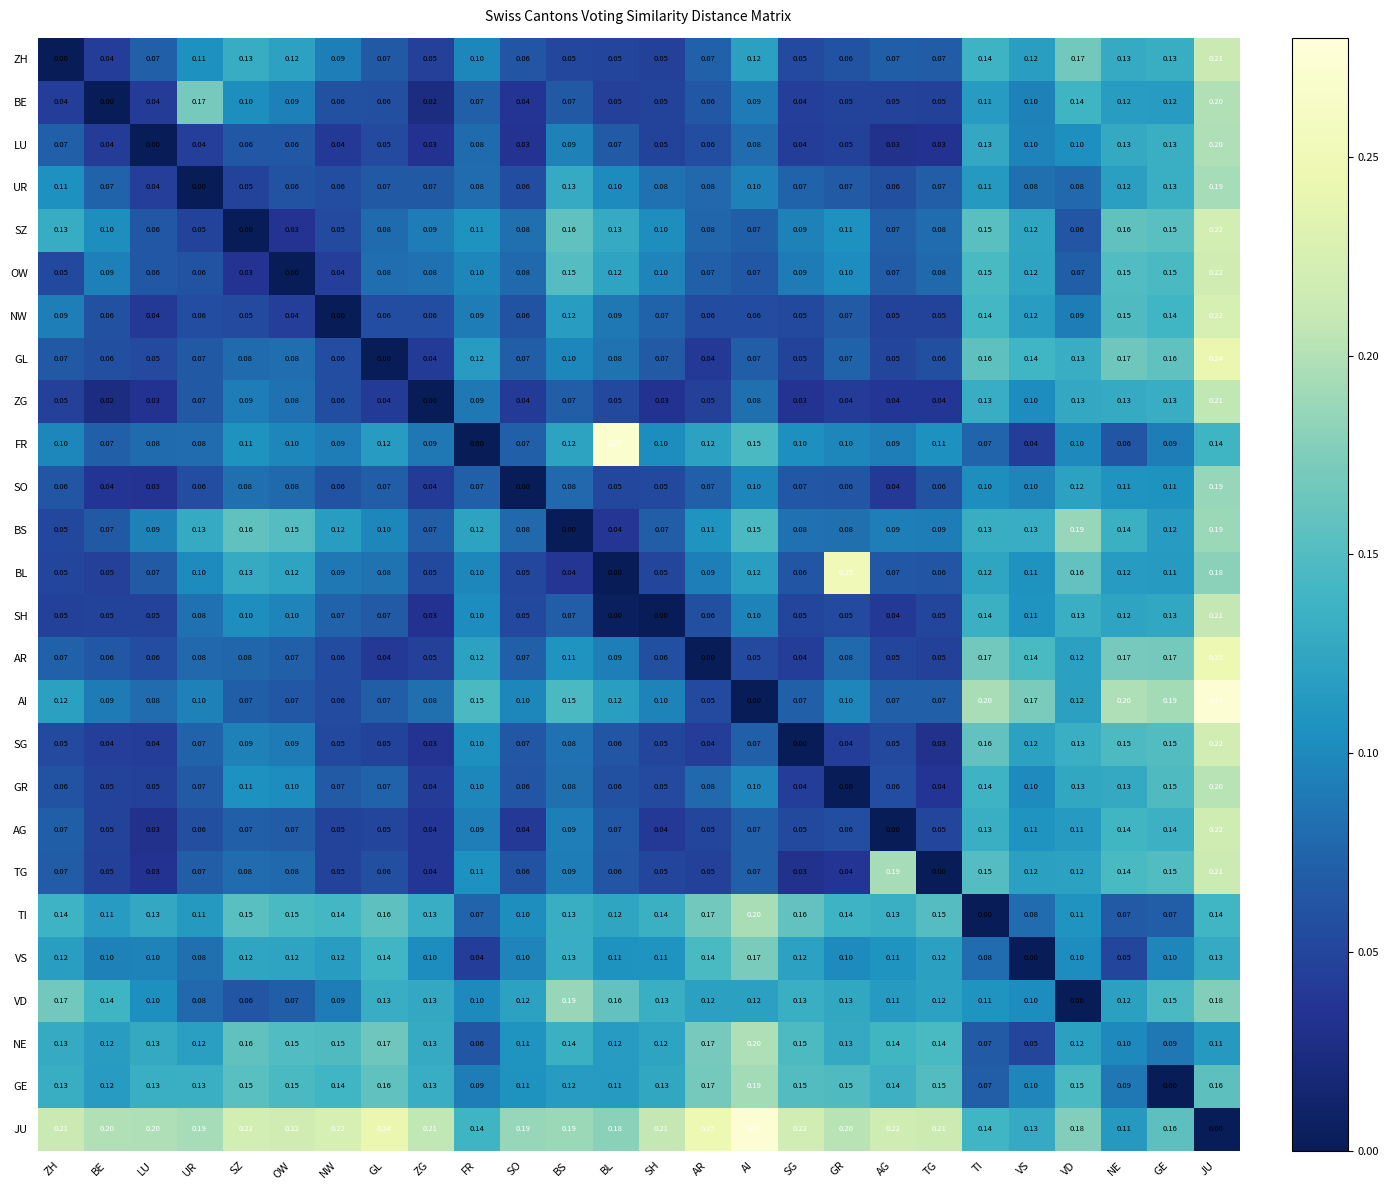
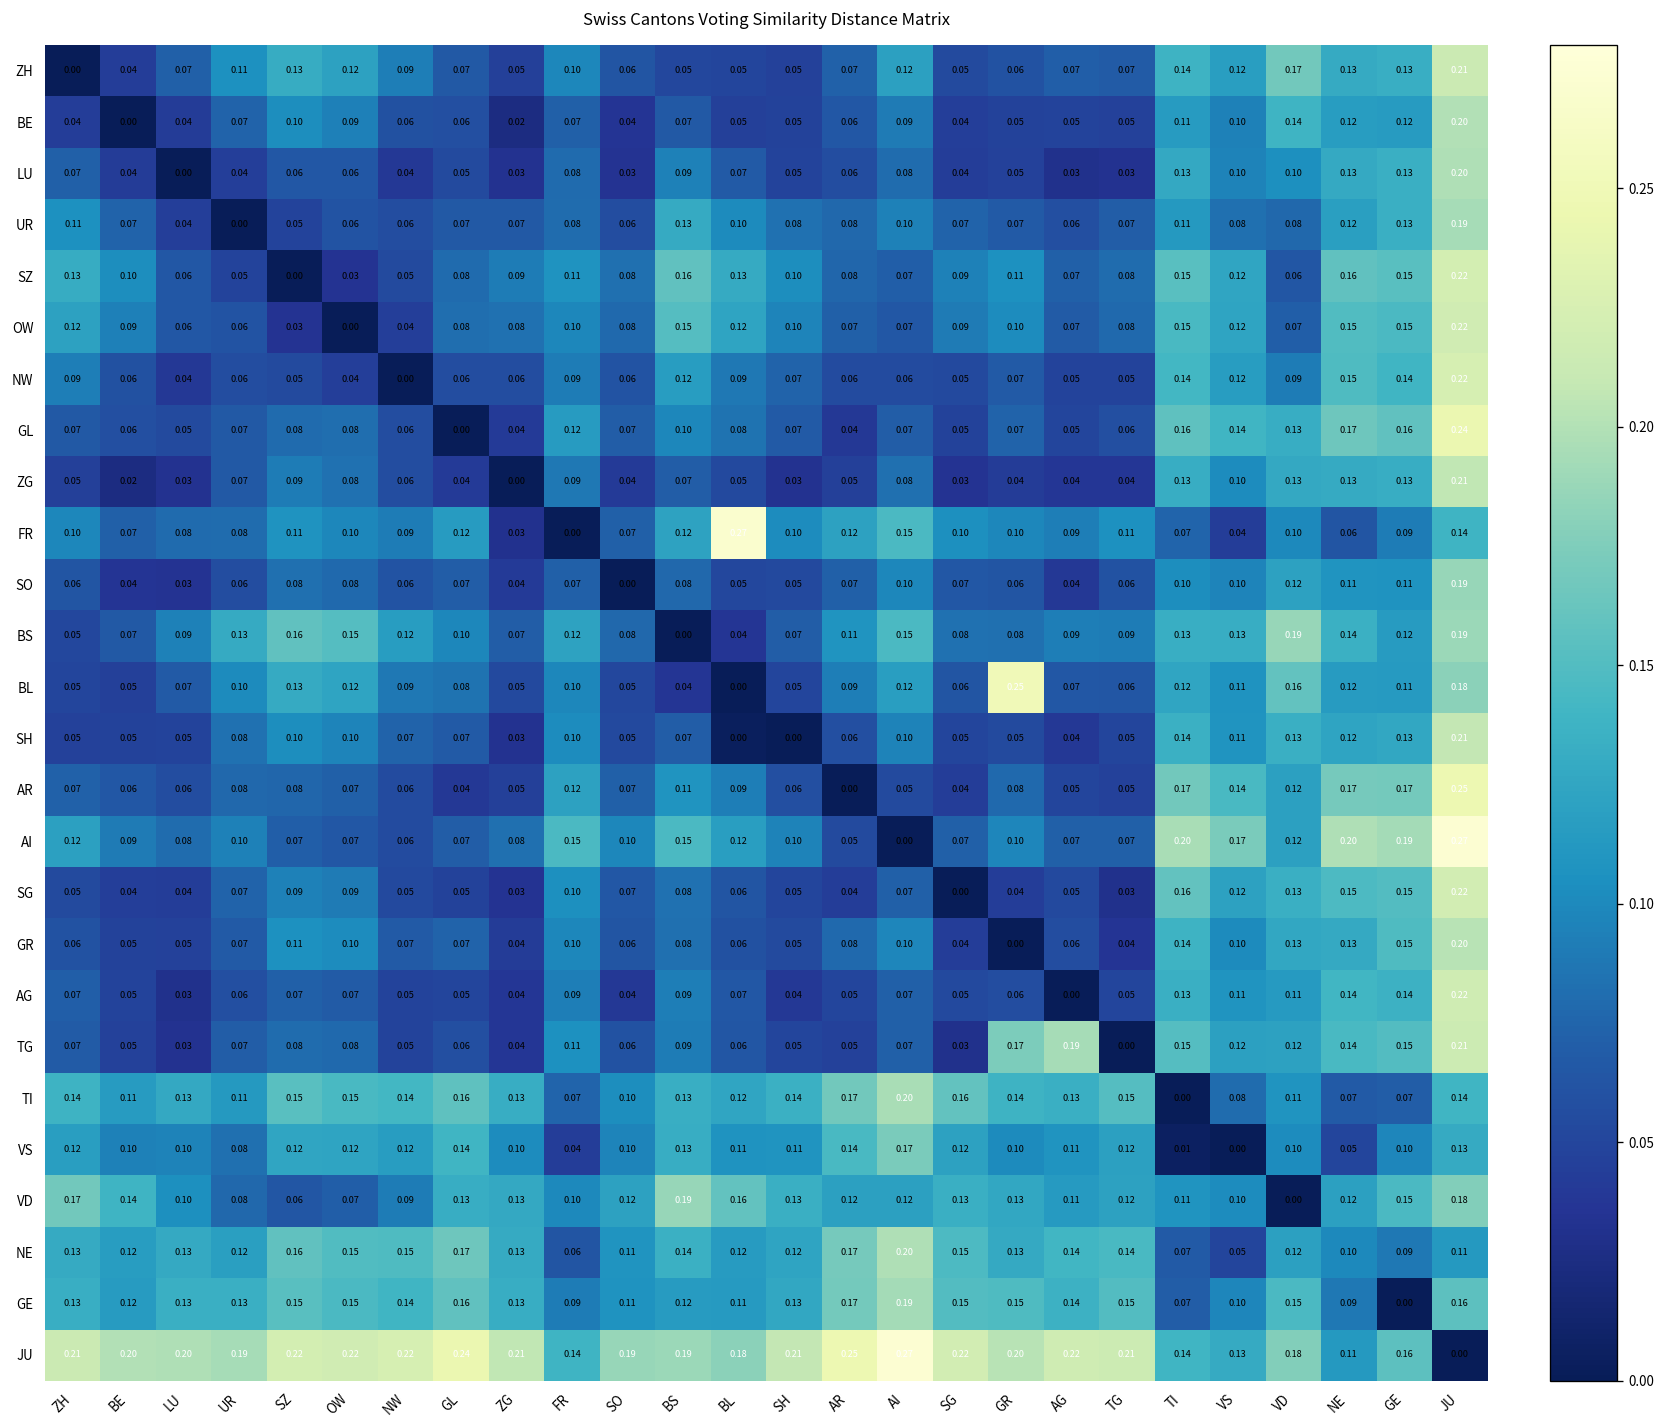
  {
    "BE": {
      "ZH": 0.04,
      "BE": 0.00,
      "LU": 0.04,
-     "UR": 0.17,
+     "UR": 0.07,
      "SZ": 0.10,
      "OW": 0.09,
      "NW": 0.06,
      "GL": 0.06,
      "ZG": 0.02,
      "FR": 0.07,
      "SO": 0.04,
      "BS": 0.07,
      "BL": 0.05,
      "SH": 0.05,
      "AR": 0.06,
      "AI": 0.09,
      "SG": 0.04,
      "GR": 0.05,
      "AG": 0.05,
      "TG": 0.05,
      "TI": 0.11,
      "VS": 0.10,
      "VD": 0.14,
      "NE": 0.12,
      "GE": 0.12,
      "JU": 0.20
    },
    "OW": {
-     "ZH": 0.05,
+     "ZH": 0.12,
      "BE": 0.09,
      "LU": 0.06,
      "UR": 0.06,
      "SZ": 0.03,
      "OW": 0.00,
      "NW": 0.04,
      "GL": 0.08,
      "ZG": 0.08,
      "FR": 0.10,
      "SO": 0.08,
      "BS": 0.15,
      "BL": 0.12,
      "SH": 0.10,
      "AR": 0.07,
      "AI": 0.07,
      "SG": 0.09,
      "GR": 0.10,
      "AG": 0.07,
      "TG": 0.08,
      "TI": 0.15,
      "VS": 0.12,
      "VD": 0.07,
      "NE": 0.15,
      "GE": 0.15,
      "JU": 0.22
    },
    "FR": {
      "ZH": 0.10,
      "BE": 0.07,
      "LU": 0.08,
      "UR": 0.08,
      "SZ": 0.11,
      "OW": 0.10,
      "NW": 0.09,
      "GL": 0.12,
-     "ZG": 0.09,
+     "ZG": 0.03,
      "FR": 0.00,
      "SO": 0.07,
      "BS": 0.12,
      "BL": 0.27,
      "SH": 0.10,
      "AR": 0.12,
      "AI": 0.15,
      "SG": 0.10,
      "GR": 0.10,
      "AG": 0.09,
      "TG": 0.11,
      "TI": 0.07,
      "VS": 0.04,
      "VD": 0.10,
      "NE": 0.06,
      "GE": 0.09,
      "JU": 0.14
    },
    "TG": {
      "ZH": 0.07,
      "BE": 0.05,
      "LU": 0.03,
      "UR": 0.07,
      "SZ": 0.08,
      "OW": 0.08,
      "NW": 0.05,
      "GL": 0.06,
      "ZG": 0.04,
      "FR": 0.11,
      "SO": 0.06,
      "BS": 0.09,
      "BL": 0.06,
      "SH": 0.05,
      "AR": 0.05,
      "AI": 0.07,
      "SG": 0.03,
-     "GR": 0.04,
+     "GR": 0.17,
      "AG": 0.19,
      "TG": 0.00,
      "TI": 0.15,
      "VS": 0.12,
      "VD": 0.12,
      "NE": 0.14,
      "GE": 0.15,
      "JU": 0.21
    },
    "VS": {
      "ZH": 0.12,
      "BE": 0.10,
      "LU": 0.10,
      "UR": 0.08,
      "SZ": 0.12,
      "OW": 0.12,
      "NW": 0.12,
      "GL": 0.14,
      "ZG": 0.10,
      "FR": 0.04,
      "SO": 0.10,
      "BS": 0.13,
      "BL": 0.11,
      "SH": 0.11,
      "AR": 0.14,
      "AI": 0.17,
      "SG": 0.12,
      "GR": 0.10,
      "AG": 0.11,
      "TG": 0.12,
-     "TI": 0.08,
+     "TI": 0.01,
      "VS": 0.00,
      "VD": 0.10,
      "NE": 0.05,
      "GE": 0.10,
      "JU": 0.13
    }
  }
